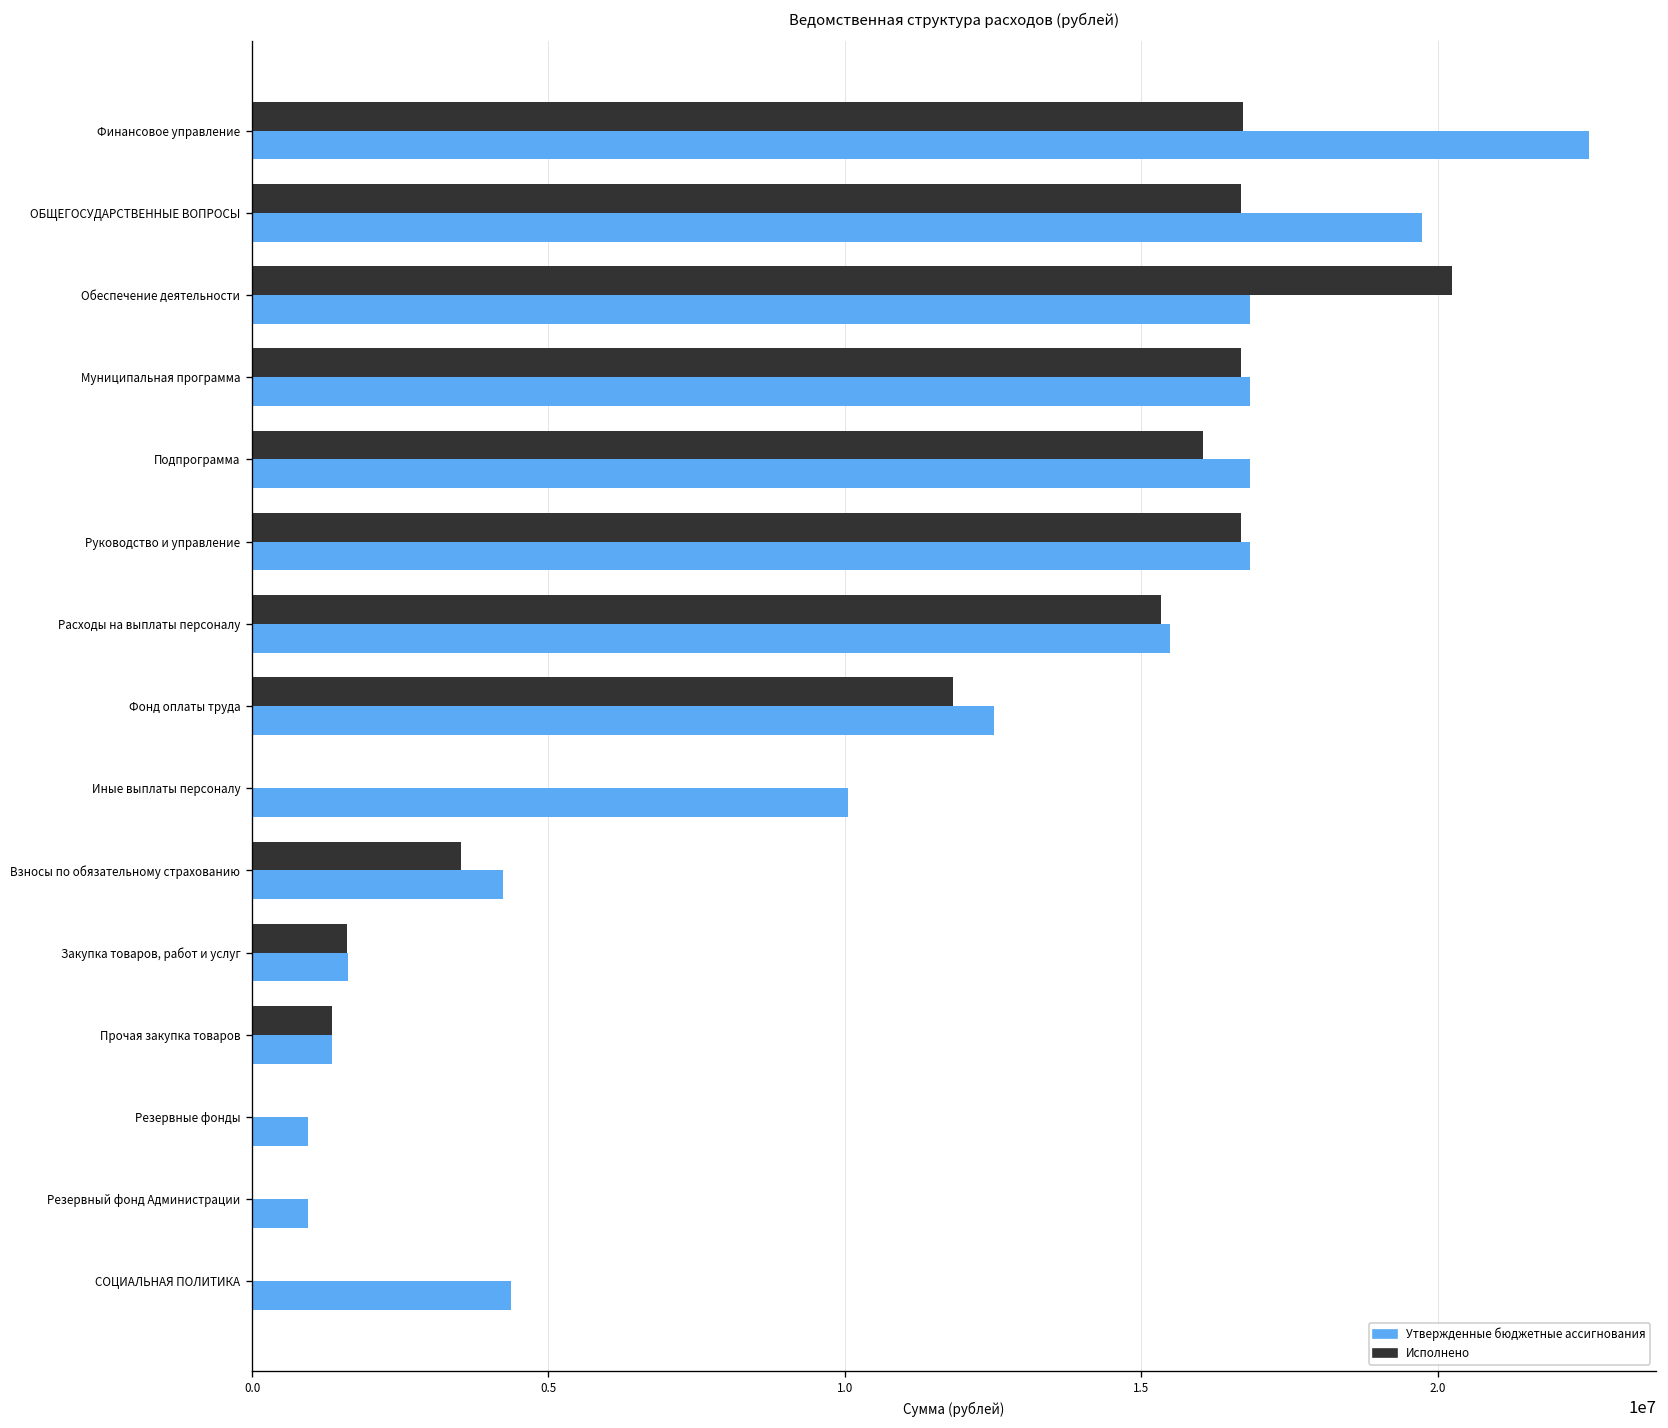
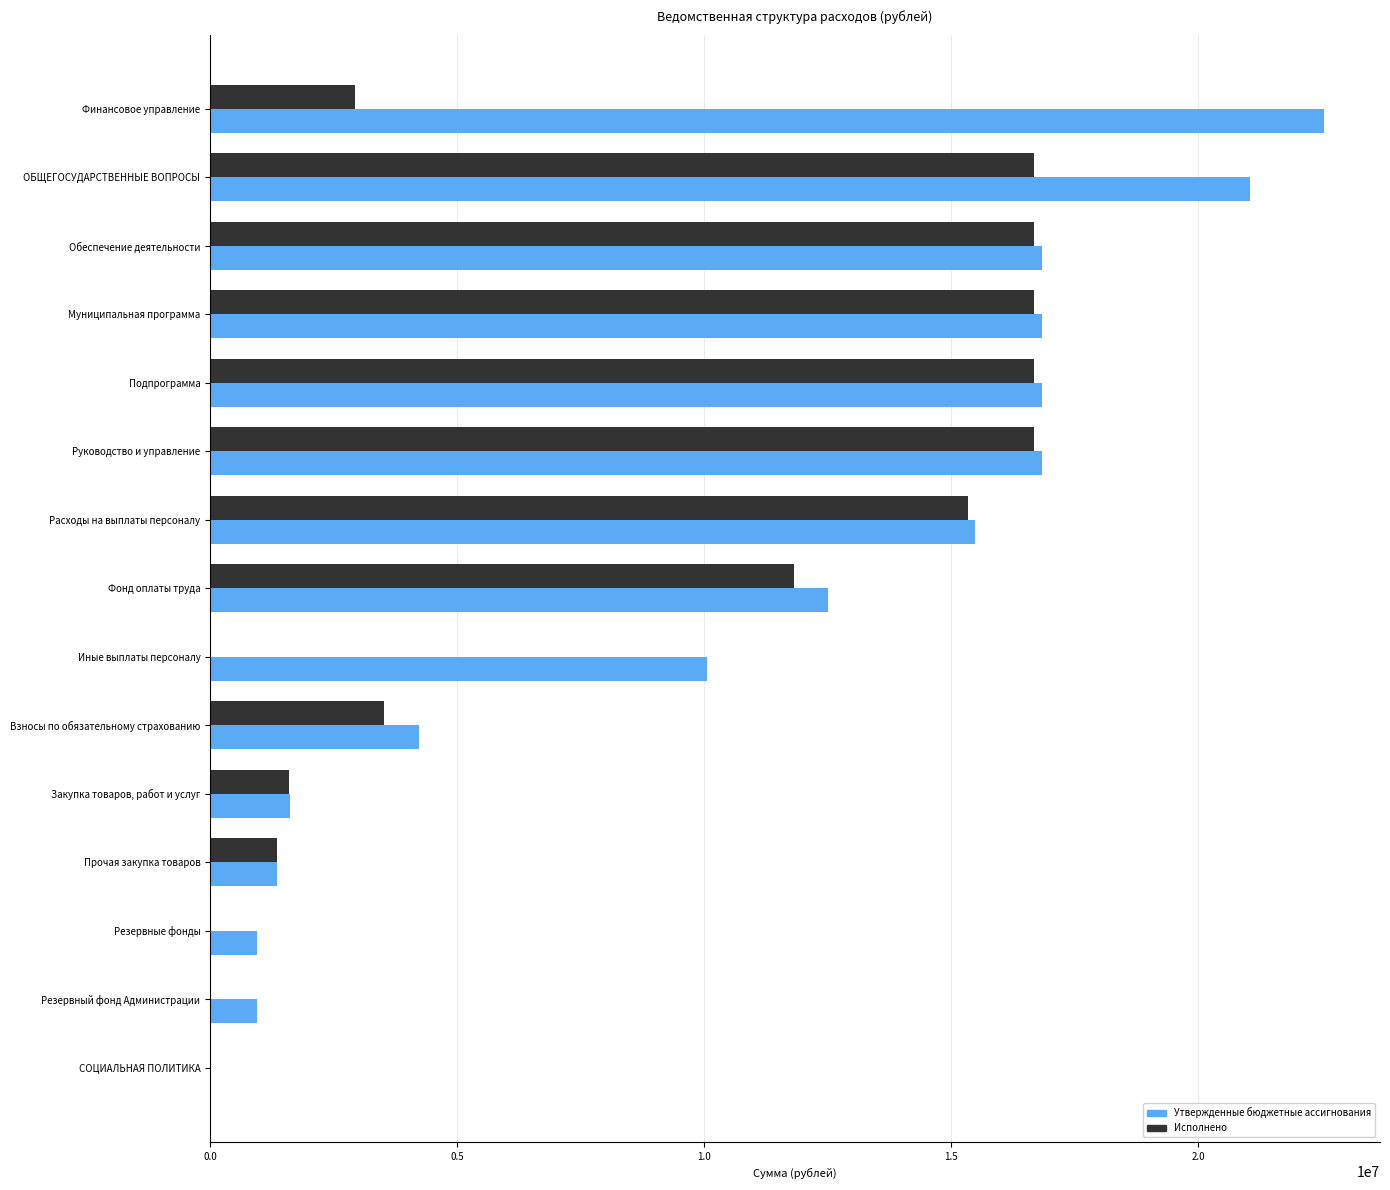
  {
    "Утвержденные бюджетные ассигнования": {
      "Финансовое управление": 22600000,
-     "ОБЩЕГОСУДАРСТВЕННЫЕ ВОПРОСЫ": 19700000,
+     "ОБЩЕГОСУДАРСТВЕННЫЕ ВОПРОСЫ": 21000000,
      "Обеспечение деятельности": 16800000,
      "Муниципальная программа": 16800000,
      "Подпрограмма": 16800000,
      "Руководство и управление": 16800000,
      "Расходы на выплаты персоналу": 15500000,
      "Фонд оплаты труда": 12500000,
      "Иные выплаты персоналу": 10100000,
      "Взносы по обязательному страхованию": 4200000,
      "Закупка товаров, работ и услуг": 1600000,
      "Прочая закупка товаров": 1300000,
      "Резервные фонды": 1000000,
      "Резервный фонд Администрации": 1000000,
-     "СОЦИАЛЬНАЯ ПОЛИТИКА": 4400000
+     "СОЦИАЛЬНАЯ ПОЛИТИКА": 0
    },
    "Исполнено": {
-     "Финансовое управление": 16700000,
+     "Финансовое управление": 2900000,
      "ОБЩЕГОСУДАРСТВЕННЫЕ ВОПРОСЫ": 16700000,
-     "Обеспечение деятельности": 20200000,
+     "Обеспечение деятельности": 16700000,
      "Муниципальная программа": 16700000,
-     "Подпрограмма": 16000000,
+     "Подпрограмма": 16700000,
      "Руководство и управление": 16700000,
      "Расходы на выплаты персоналу": 15300000,
      "Фонд оплаты труда": 11800000,
      "Взносы по обязательному страхованию": 3500000,
      "Закупка товаров, работ и услуг": 1600000,
      "Прочая закупка товаров": 1300000,
      "Резервные фонды": 0,
      "Резервный фонд Администрации": 0
    }
  }
